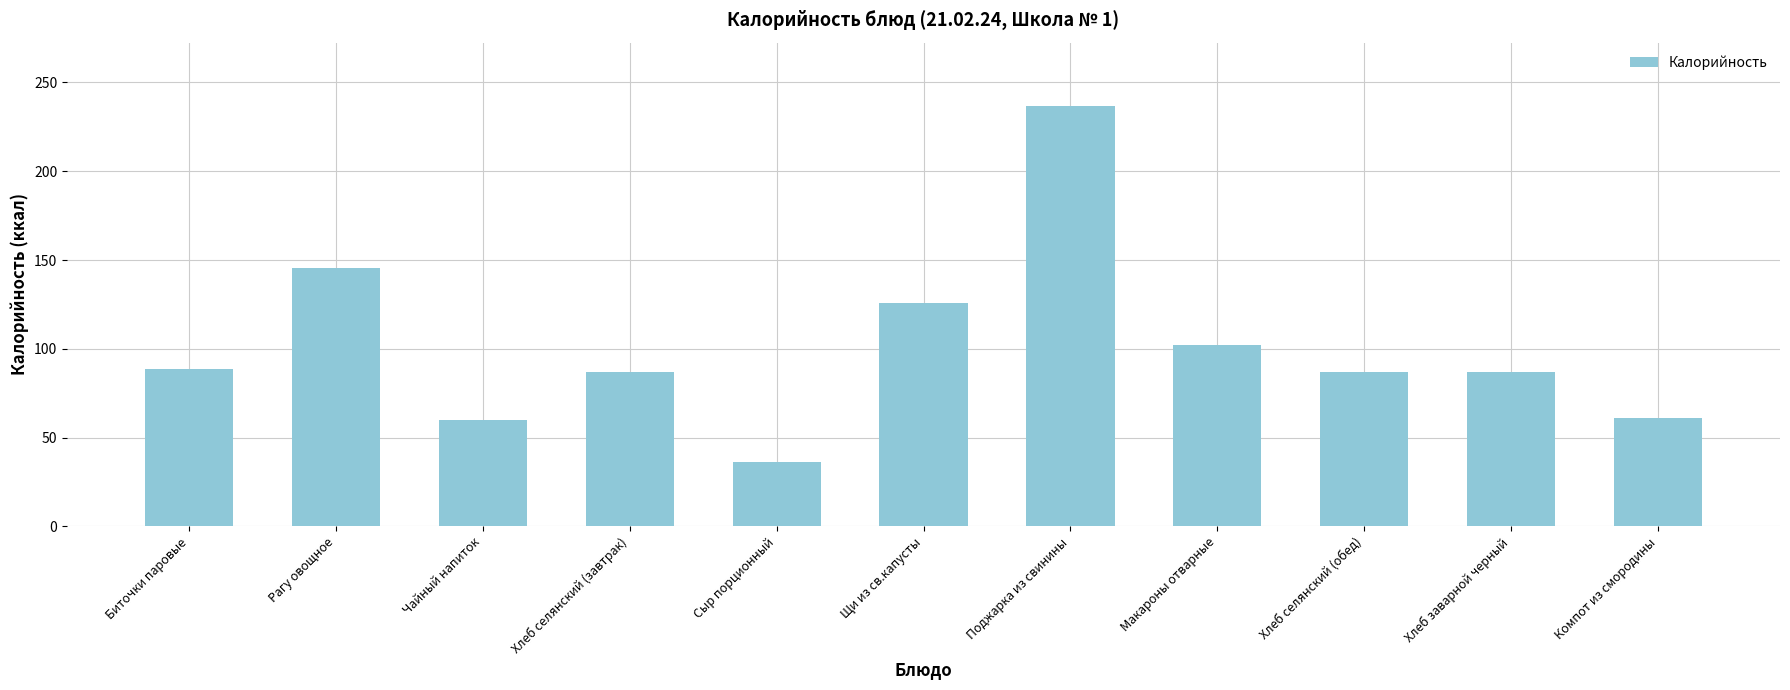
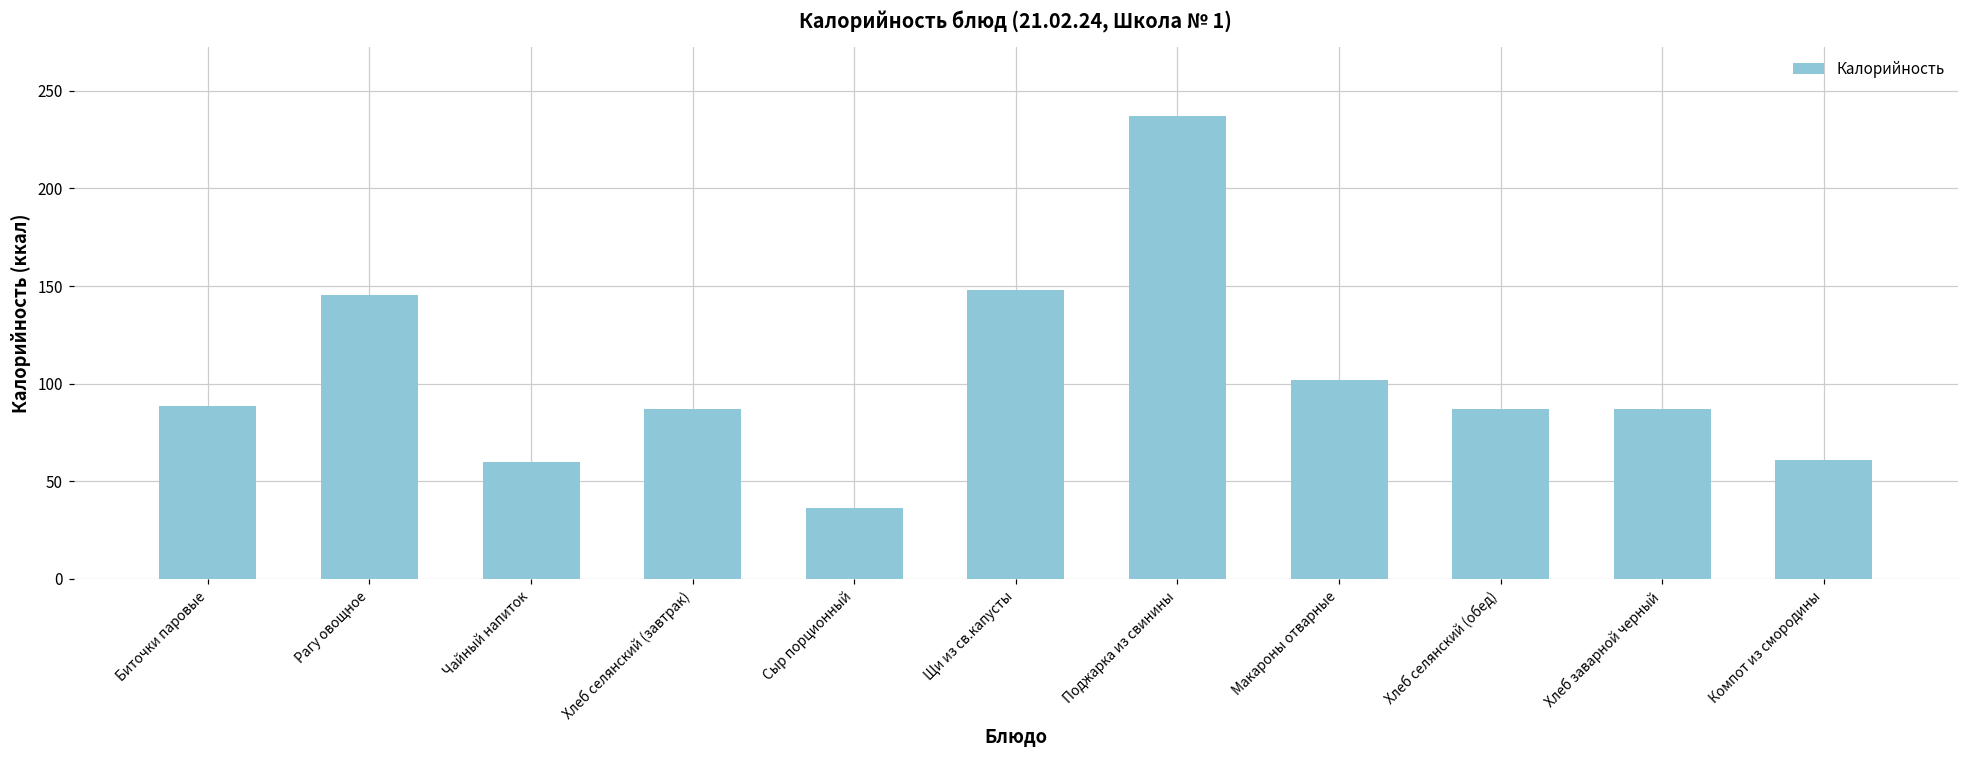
  {
    "Биточки паровые": 89,
    "Рагу овощное": 146,
    "Чайный напиток": 60,
    "Хлеб селянский (завтрак)": 87,
    "Сыр порционный": 36,
-   "Щи из св.капусты": 126,
+   "Щи из св.капусты": 148,
    "Поджарка из свинины": 237,
    "Макароны отварные": 102,
    "Хлеб селянский (обед)": 87,
    "Хлеб заварной черный": 87,
    "Компот из смородины": 61
  }
